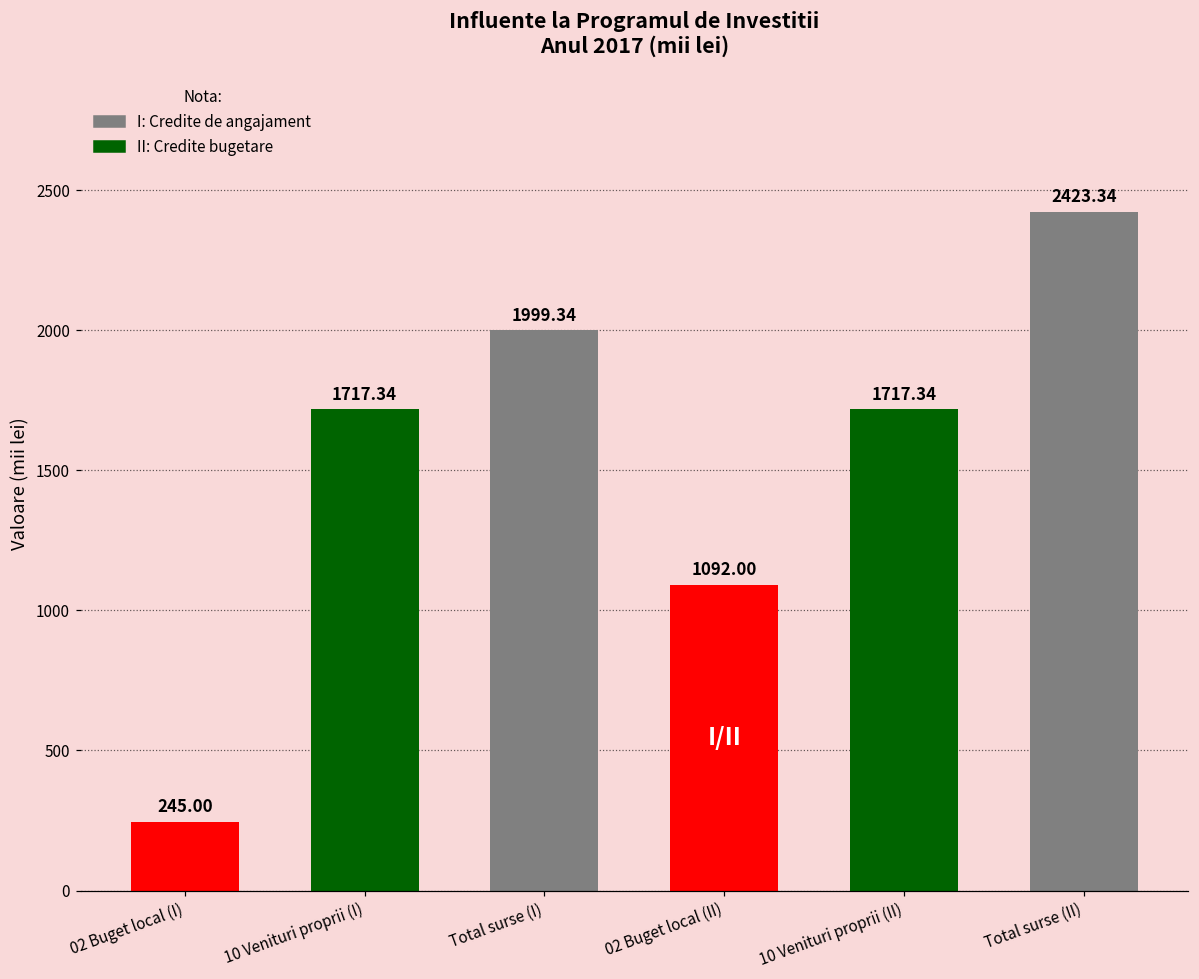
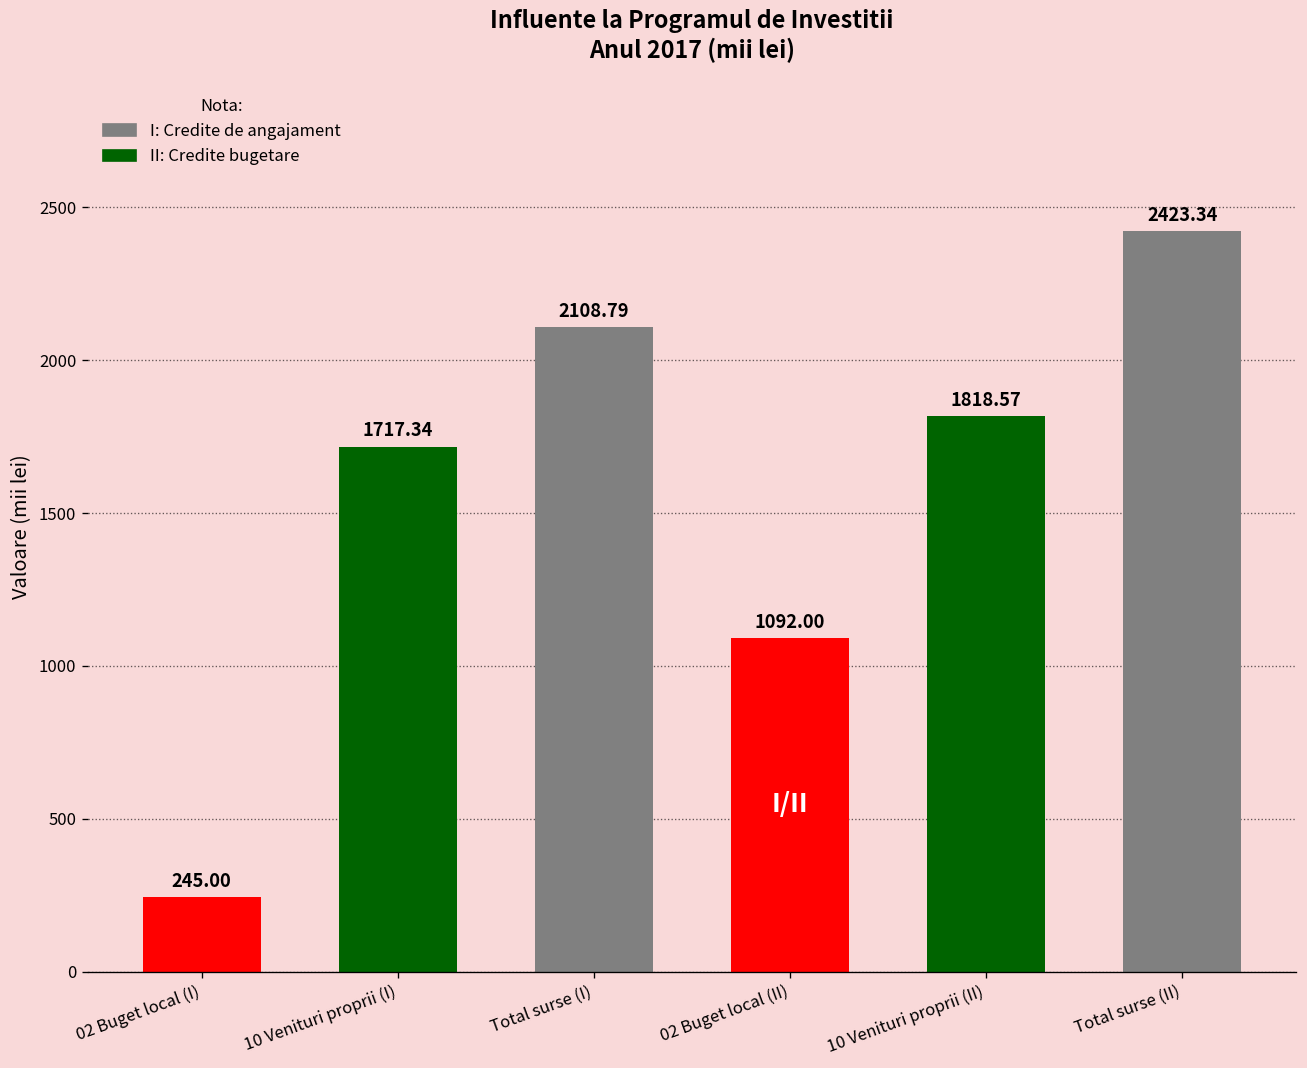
  {
    "02 Buget local (I)": 245.00,
    "10 Venituri proprii (I)": 1717.34,
-   "Total surse (I)": 1999.34,
+   "Total surse (I)": 2108.79,
    "02 Buget local (II)": 1092.00,
-   "10 Venituri proprii (II)": 1717.34,
+   "10 Venituri proprii (II)": 1818.57,
    "Total surse (II)": 2423.34
  }
